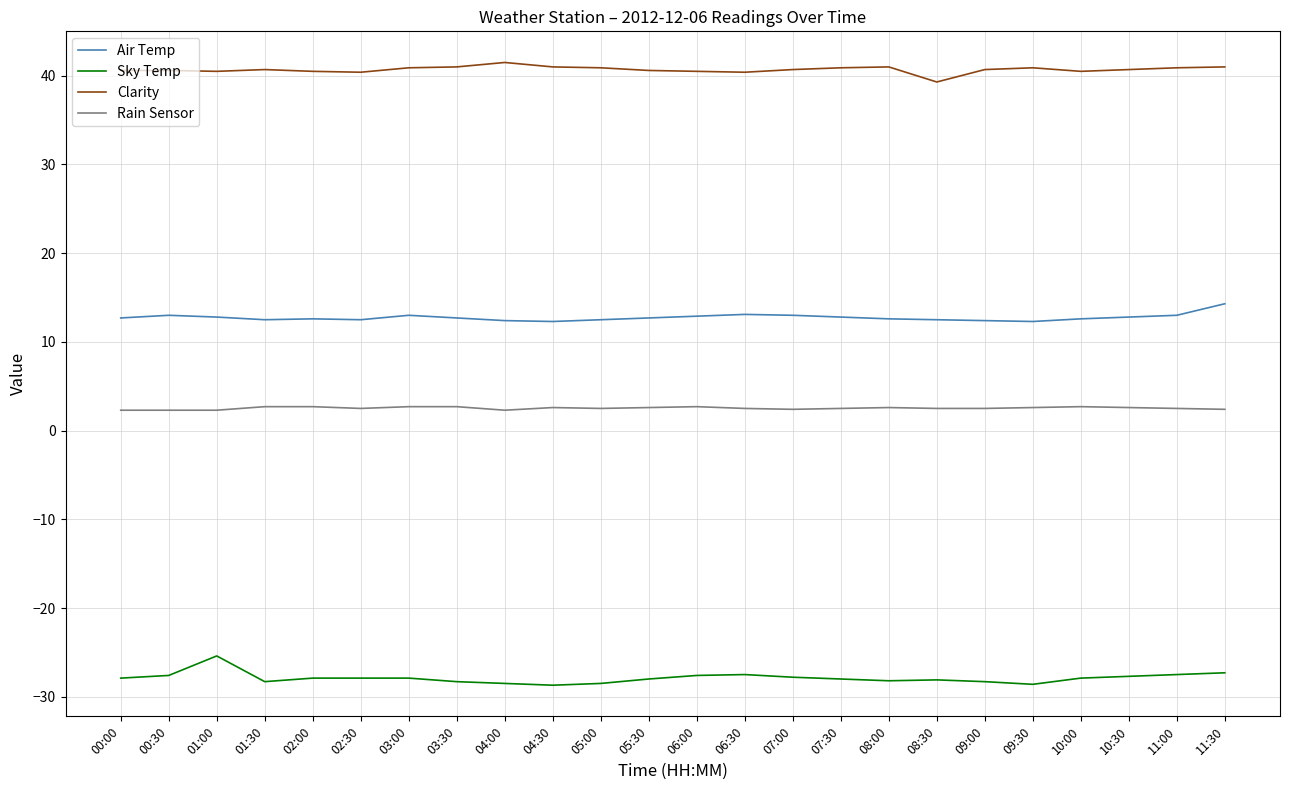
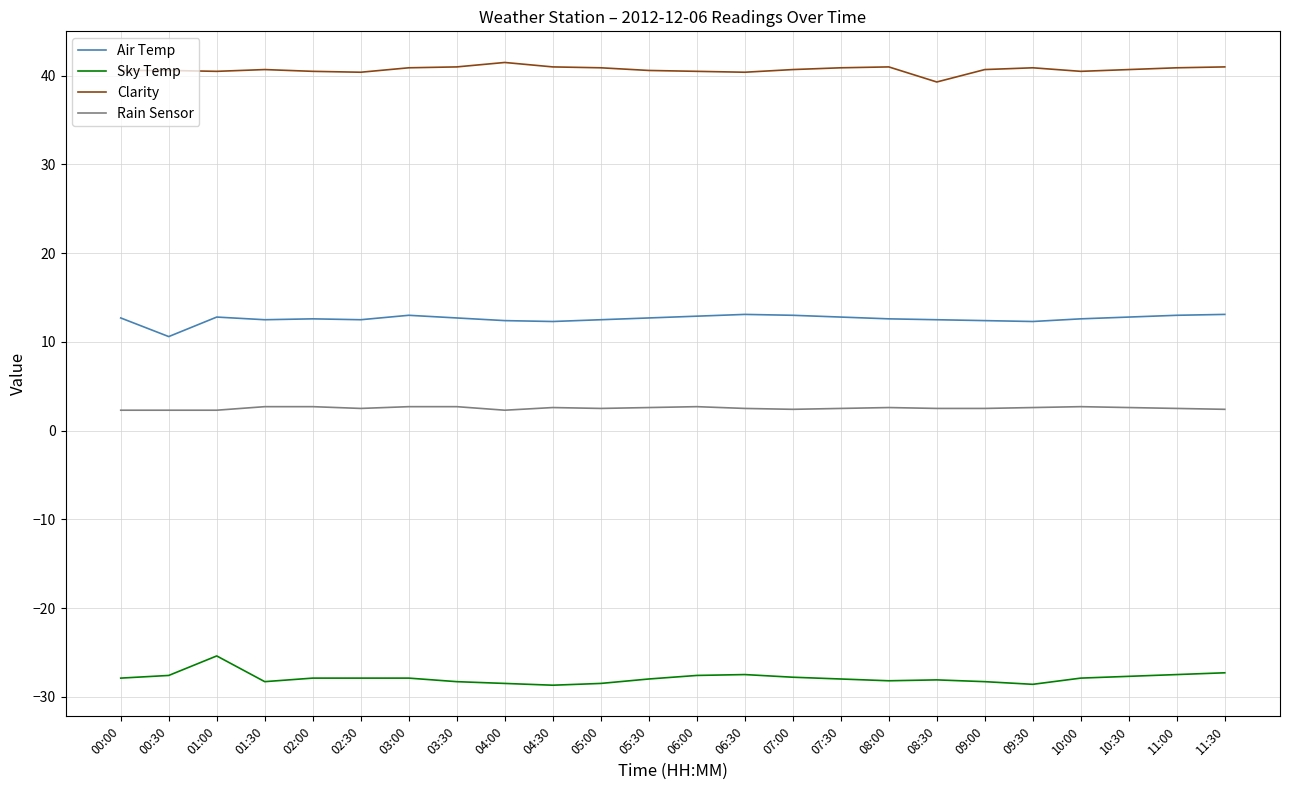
  {
    "Air Temp": {
      "00:00": 13,
-     "00:30": 13,
+     "00:30": 11,
      "01:00": 13,
      "01:30": 13,
      "02:00": 13,
      "02:30": 13,
      "03:00": 13,
      "03:30": 13,
      "04:00": 12,
      "04:30": 12,
      "05:00": 13,
      "05:30": 13,
      "06:00": 13,
      "06:30": 13,
      "07:00": 13,
      "07:30": 13,
      "08:00": 13,
      "08:30": 13,
      "09:00": 12,
      "09:30": 12,
      "10:00": 13,
      "10:30": 13,
      "11:00": 13,
-     "11:30": 14
+     "11:30": 13
    },
    "Sky Temp": {
      "00:00": -28,
      "00:30": -28,
      "01:00": -25,
      "01:30": -28,
      "02:00": -28,
      "02:30": -28,
      "03:00": -28,
      "03:30": -28,
      "04:00": -29,
      "04:30": -29,
      "05:00": -29,
      "05:30": -28,
      "06:00": -28,
      "06:30": -28,
      "07:00": -28,
      "07:30": -28,
      "08:00": -28,
      "08:30": -28,
      "09:00": -28,
      "09:30": -29,
      "10:00": -28,
      "10:30": -28,
      "11:00": -28,
      "11:30": -27
    },
    "Clarity": {
      "01:00": 41,
      "01:30": 41,
      "02:00": 41,
      "02:30": 40,
      "03:00": 41,
      "03:30": 41,
      "04:00": 42,
      "04:30": 41,
      "05:00": 41,
      "05:30": 41,
      "06:00": 41,
      "06:30": 40,
      "07:00": 41,
      "07:30": 41,
      "08:00": 41,
      "08:30": 39,
      "09:00": 41,
      "09:30": 41,
      "10:00": 41,
      "10:30": 41,
      "11:00": 41,
      "11:30": 41
    },
    "Rain Sensor": {
      "00:00": 2,
      "00:30": 2,
      "01:00": 2,
      "01:30": 3,
      "02:00": 3,
      "02:30": 3,
      "03:00": 3,
      "03:30": 3,
      "04:00": 2,
      "04:30": 3,
      "05:00": 3,
      "05:30": 3,
      "06:00": 3,
      "06:30": 3,
      "07:00": 2,
      "07:30": 3,
      "08:00": 3,
      "08:30": 3,
      "09:00": 3,
      "09:30": 3,
      "10:00": 3,
      "10:30": 3,
      "11:00": 3,
      "11:30": 2
    }
  }
